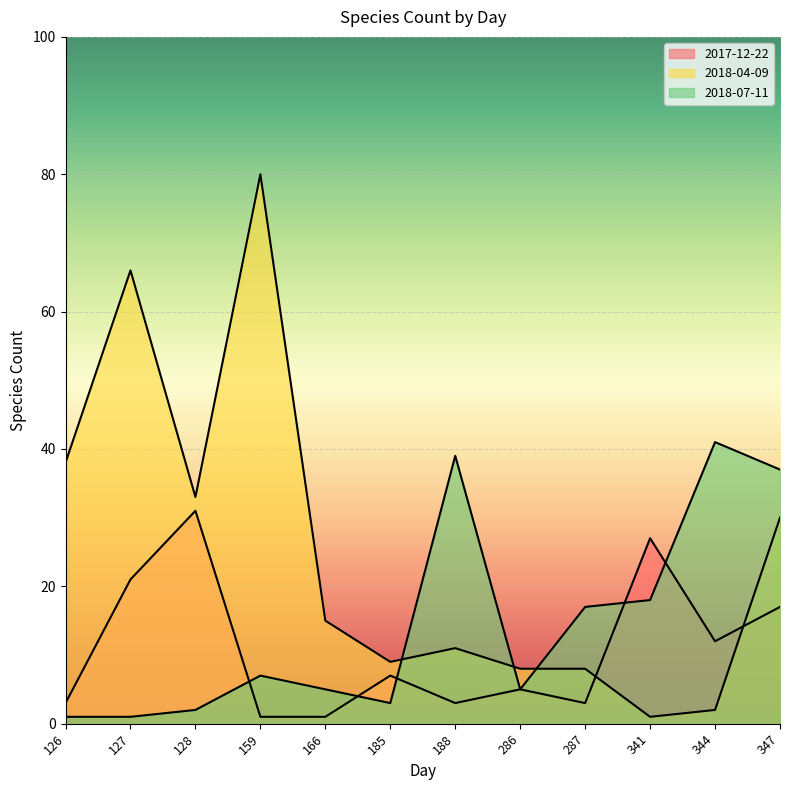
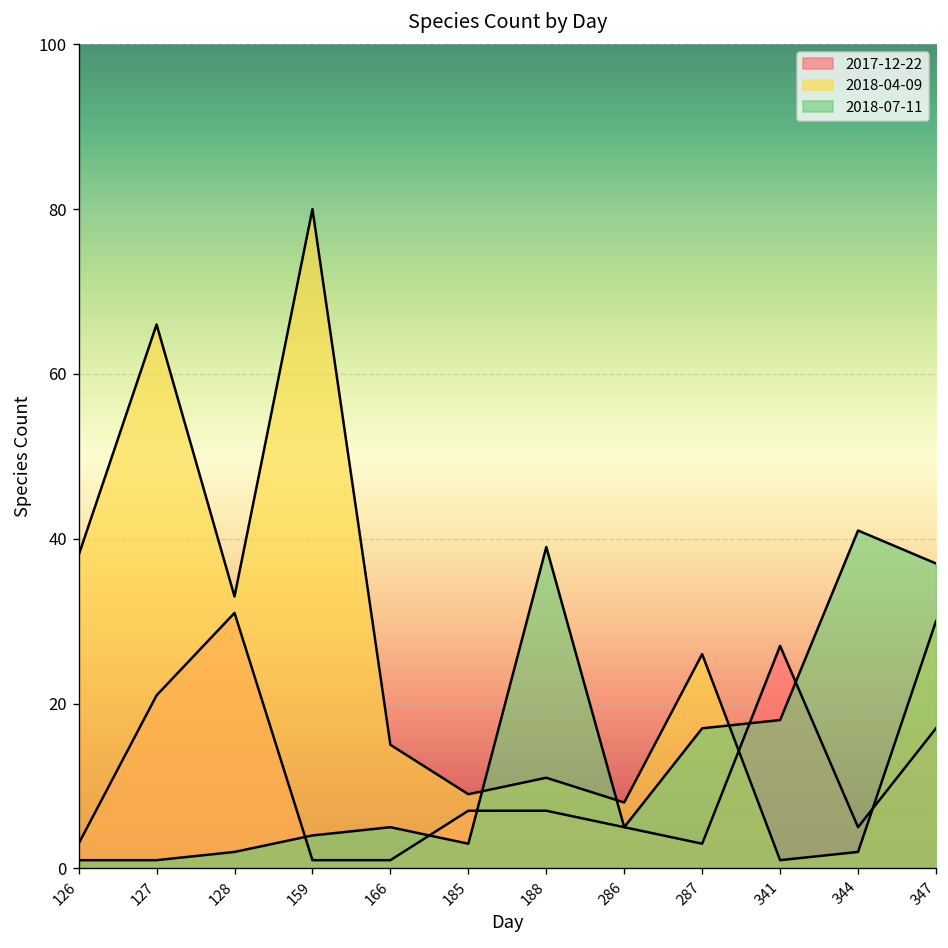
  {
    "2017-12-22": {
      "126": 3,
      "127": 21,
      "128": 31,
      "159": 1,
      "166": 1,
      "185": 7,
-     "188": 3,
+     "188": 7,
      "287": 3,
      "341": 27,
-     "344": 12,
+     "344": 5,
      "347": 17
    },
    "2018-04-09": {
      "126": 38,
      "127": 66,
      "128": 33,
      "159": 80,
      "166": 15,
      "185": 9,
      "188": 11,
      "286": 8,
-     "287": 8,
+     "287": 26,
      "341": 1,
      "344": 2,
      "347": 30
    },
    "2018-07-11": {
      "126": 1,
      "127": 1,
      "128": 2,
-     "159": 7,
+     "159": 4,
      "166": 5,
      "185": 3,
      "188": 39,
      "287": 17,
      "341": 18,
      "344": 41,
      "347": 37
    }
  }
